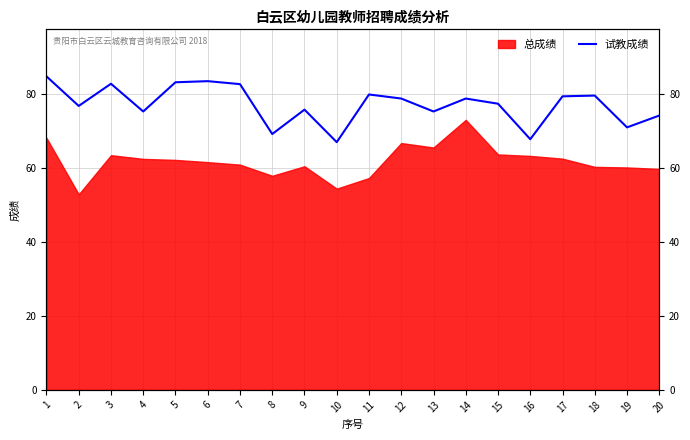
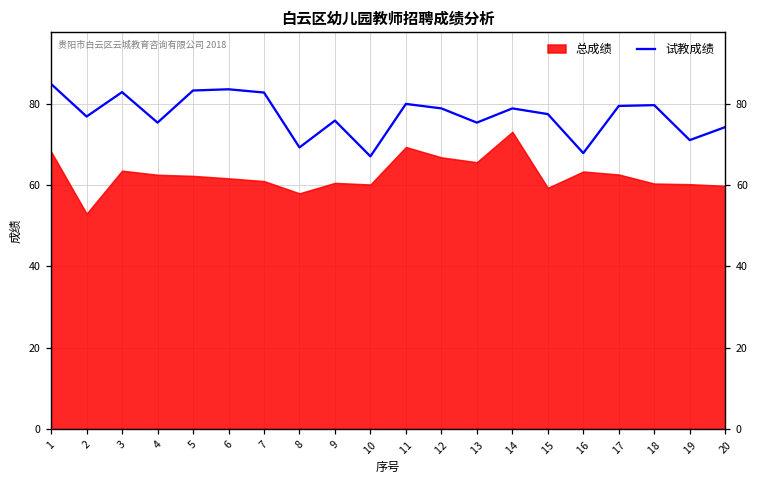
  {
    "试教成绩": {
      "1": 85,
      "2": 77,
      "3": 83,
      "4": 75,
      "5": 83,
      "6": 84,
      "7": 83,
      "8": 69,
      "9": 76,
      "10": 67,
      "11": 80,
      "12": 79,
      "13": 75,
      "14": 79,
      "15": 77,
      "16": 68,
      "17": 79,
      "18": 80,
      "19": 71,
      "20": 74
    },
    "总成绩": {
      "1": 68,
      "2": 53,
      "3": 63,
      "4": 62,
      "5": 62,
      "6": 62,
      "7": 61,
      "8": 58,
      "9": 60,
-     "10": 54,
-     "11": 57,
+     "10": 60,
+     "11": 69,
      "12": 67,
      "13": 66,
      "14": 73,
-     "15": 64,
+     "15": 59,
      "16": 63,
      "17": 63,
      "18": 60,
      "19": 60,
      "20": 60
    }
  }
